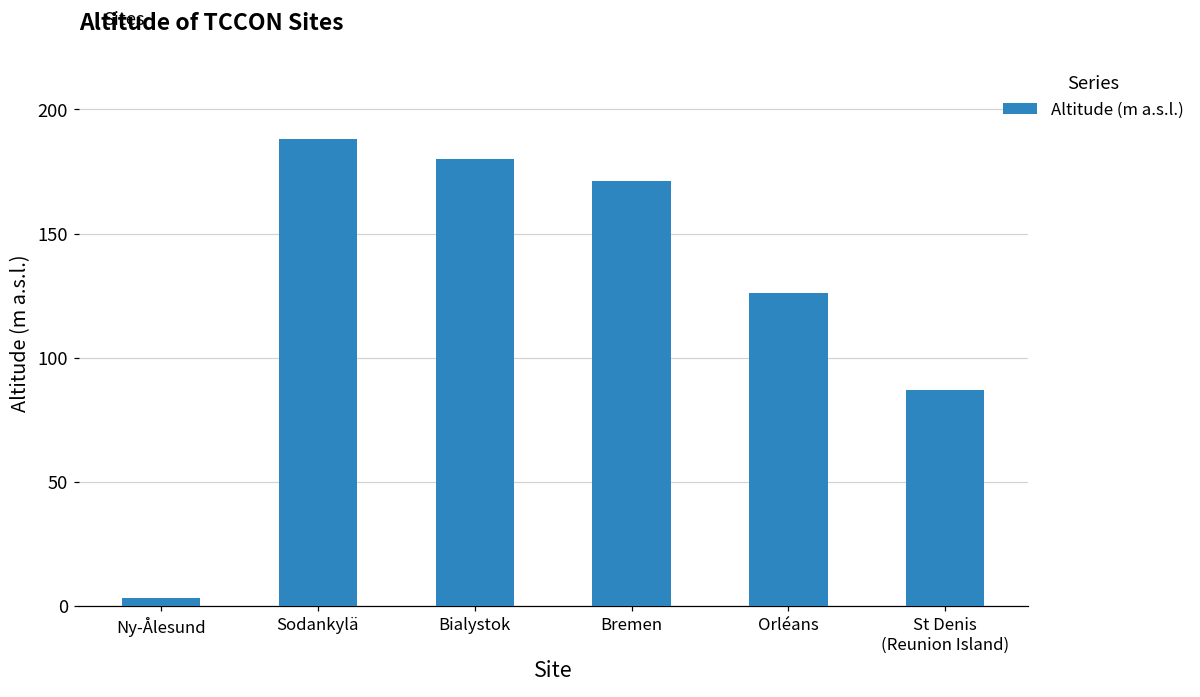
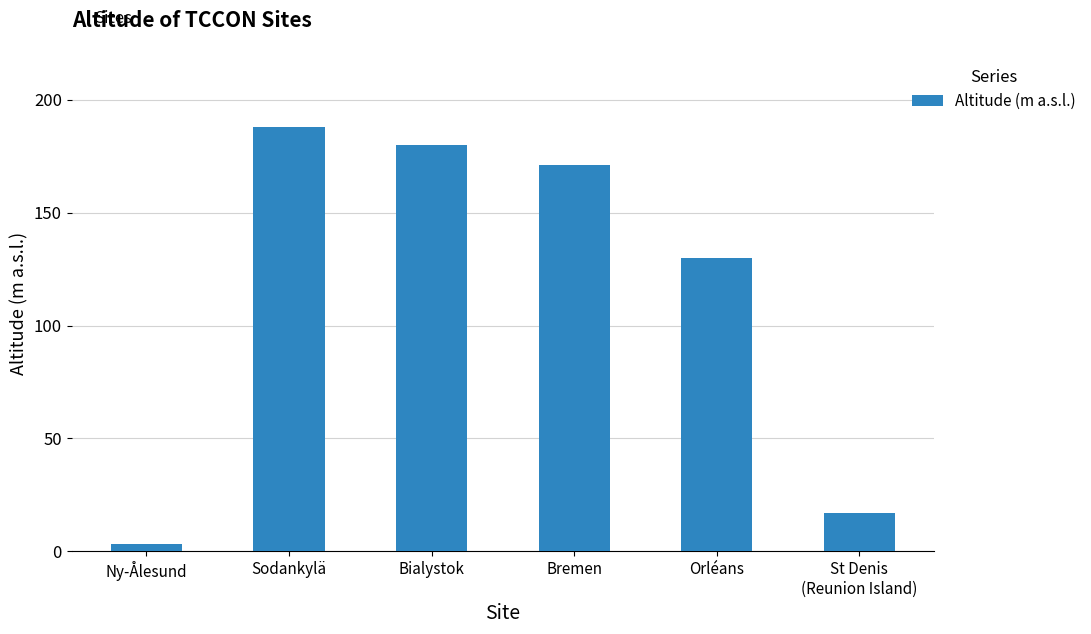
  {
    "Ny-Ålesund": 3,
    "Sodankylä": 188,
    "Bialystok": 180,
    "Bremen": 171,
-   "Orléans": 126,
-   "St Denis (Reunion Island)": 87
+   "Orléans": 130,
+   "St Denis (Reunion Island)": 17
  }
